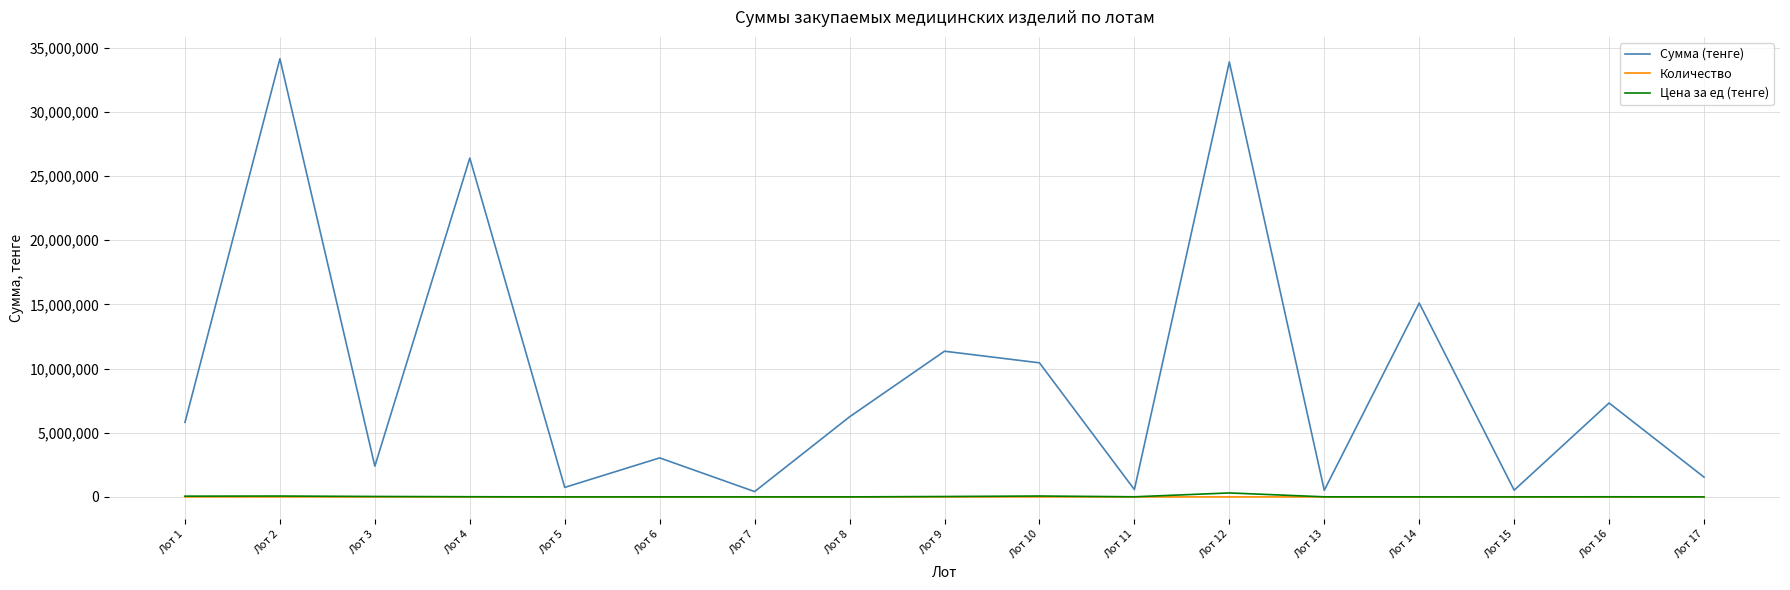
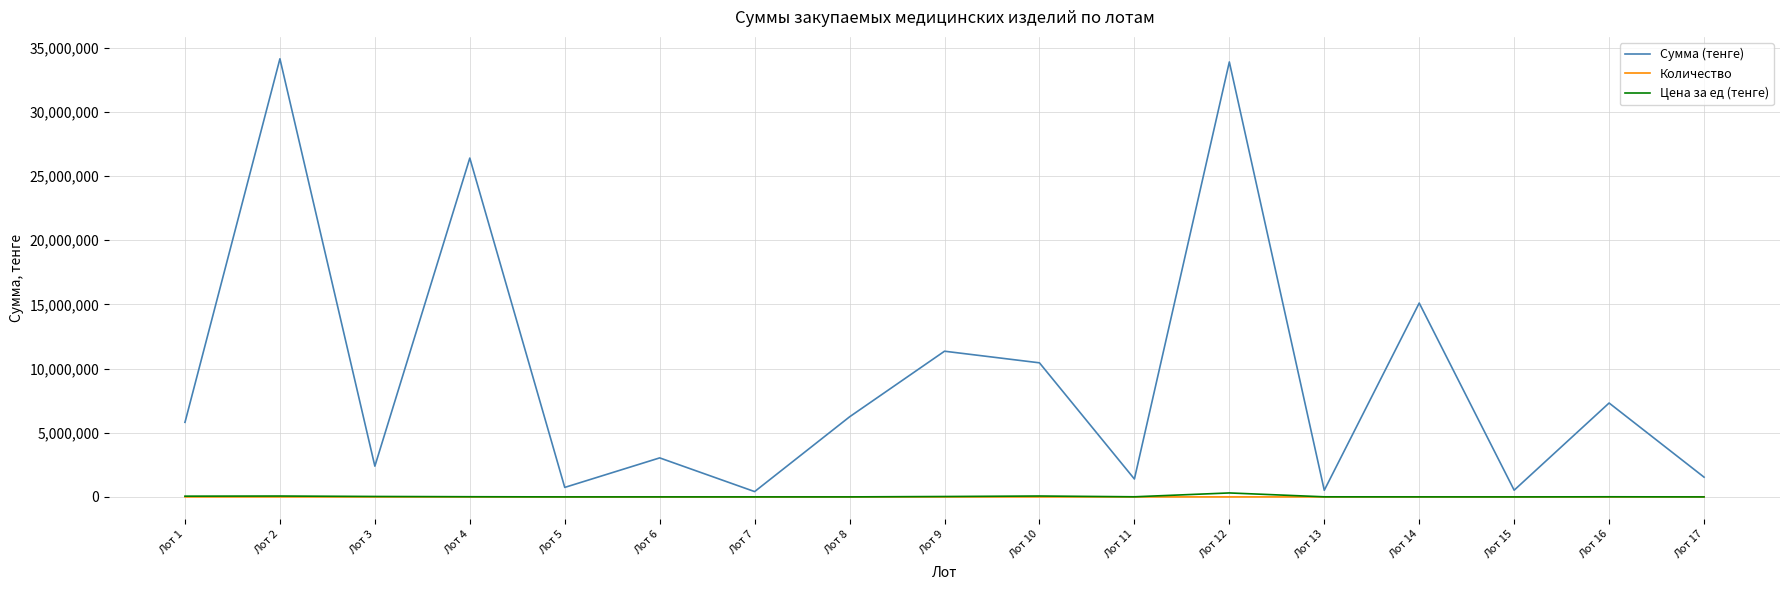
  {
    "Сумма (тенге)": {
      "Лот 1": "5,800,000",
      "Лот 2": "34,100,000",
      "Лот 3": "2,400,000",
      "Лот 4": "26,400,000",
      "Лот 5": "700,000",
      "Лот 6": "3,000,000",
      "Лот 7": "400,000",
      "Лот 8": "6,200,000",
      "Лот 9": "11,400,000",
      "Лот 10": "10,400,000",
-     "Лот 11": "600,000",
+     "Лот 11": "1,400,000",
      "Лот 12": "33,900,000",
      "Лот 13": "500,000",
      "Лот 14": "15,100,000",
      "Лот 15": "500,000",
      "Лот 16": "7,300,000",
      "Лот 17": "1,500,000"
    },
    "Количество": {
      "Лот 12": "0"
    },
    "Цена за ед (тенге)": {
      "Лот 12": "300,000"
    }
  }
